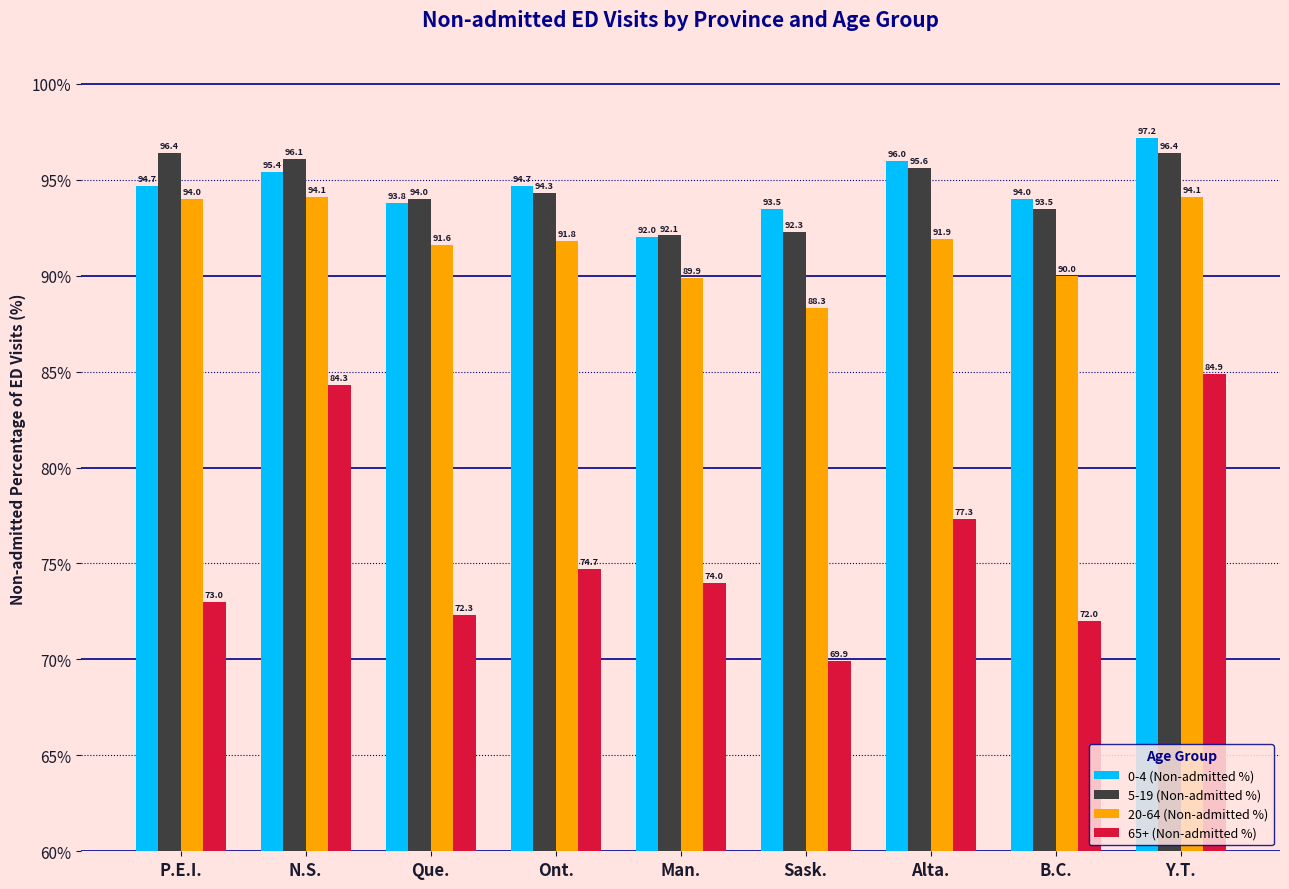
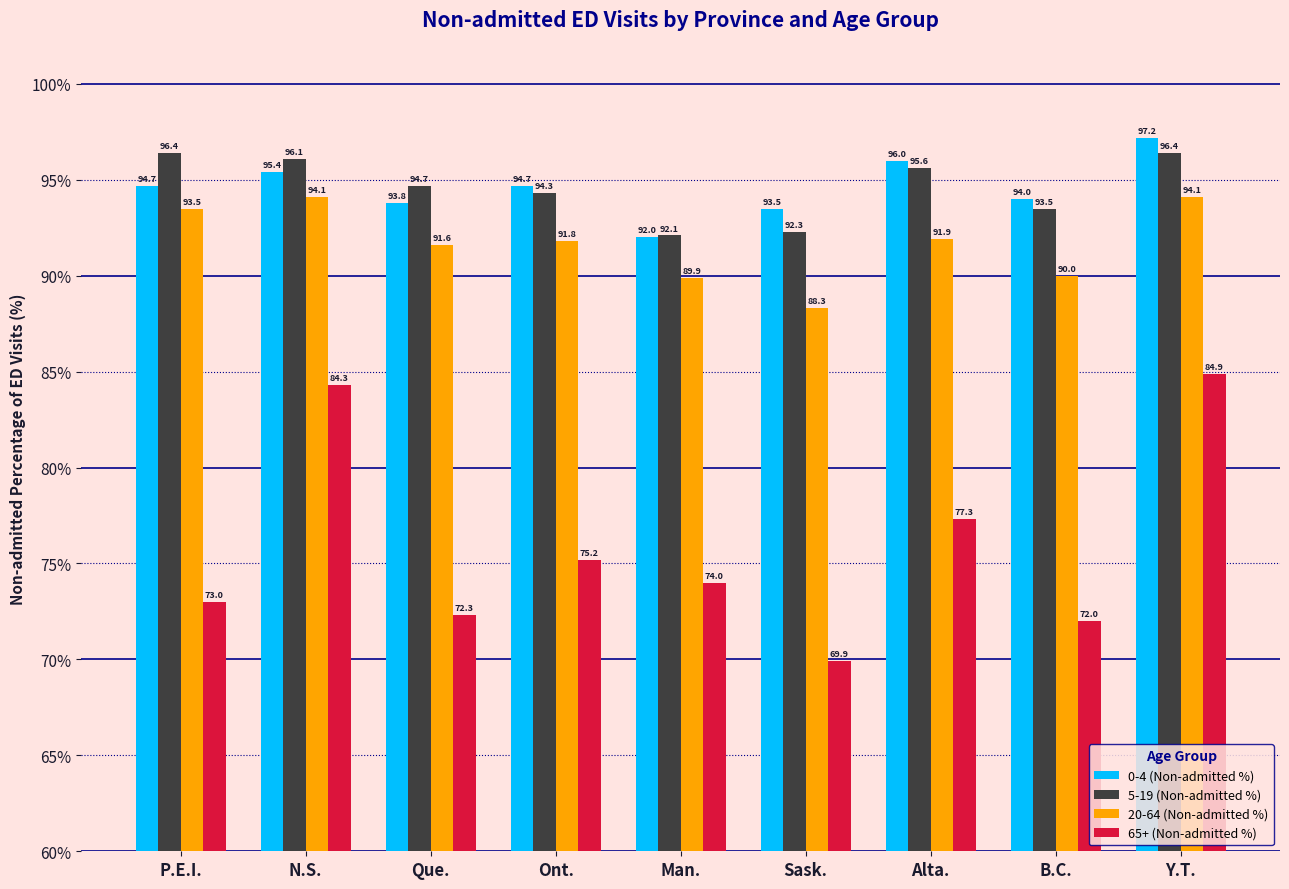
  {
    "0-4 (Non-admitted %)": {
      "P.E.I.": 94.7,
      "N.S.": 95.4,
      "Que.": 93.8,
      "Ont.": 94.7,
      "Man.": 92.0,
      "Sask.": 93.5,
      "Alta.": 96.0,
      "B.C.": 94.0,
      "Y.T.": 97.2
    },
    "5-19 (Non-admitted %)": {
      "P.E.I.": 96.4,
      "N.S.": 96.1,
-     "Que.": 94.0,
+     "Que.": 94.7,
      "Ont.": 94.3,
      "Man.": 92.1,
      "Sask.": 92.3,
      "Alta.": 95.6,
      "B.C.": 93.5,
      "Y.T.": 96.4
    },
    "20-64 (Non-admitted %)": {
-     "P.E.I.": 94.0,
+     "P.E.I.": 93.5,
      "N.S.": 94.1,
      "Que.": 91.6,
      "Ont.": 91.8,
      "Man.": 89.9,
      "Sask.": 88.3,
      "Alta.": 91.9,
      "B.C.": 90.0,
      "Y.T.": 94.1
    },
    "65+ (Non-admitted %)": {
      "P.E.I.": 73.0,
      "N.S.": 84.3,
      "Que.": 72.3,
-     "Ont.": 74.7,
+     "Ont.": 75.2,
      "Man.": 74.0,
      "Sask.": 69.9,
      "Alta.": 77.3,
      "B.C.": 72.0,
      "Y.T.": 84.9
    }
  }
